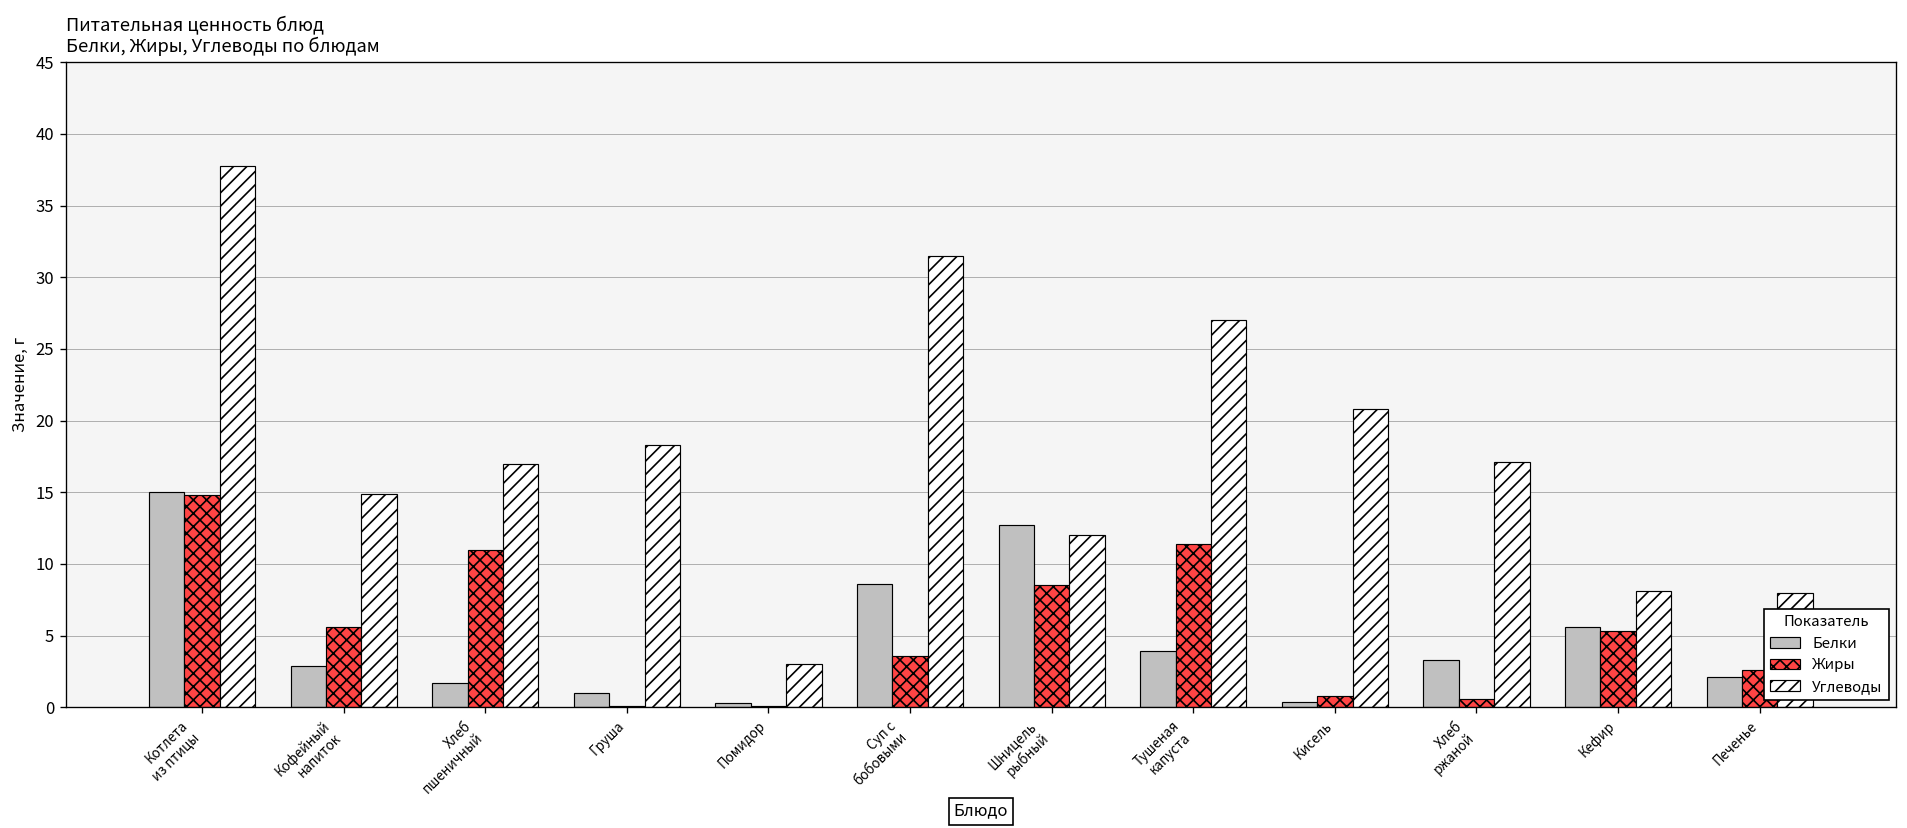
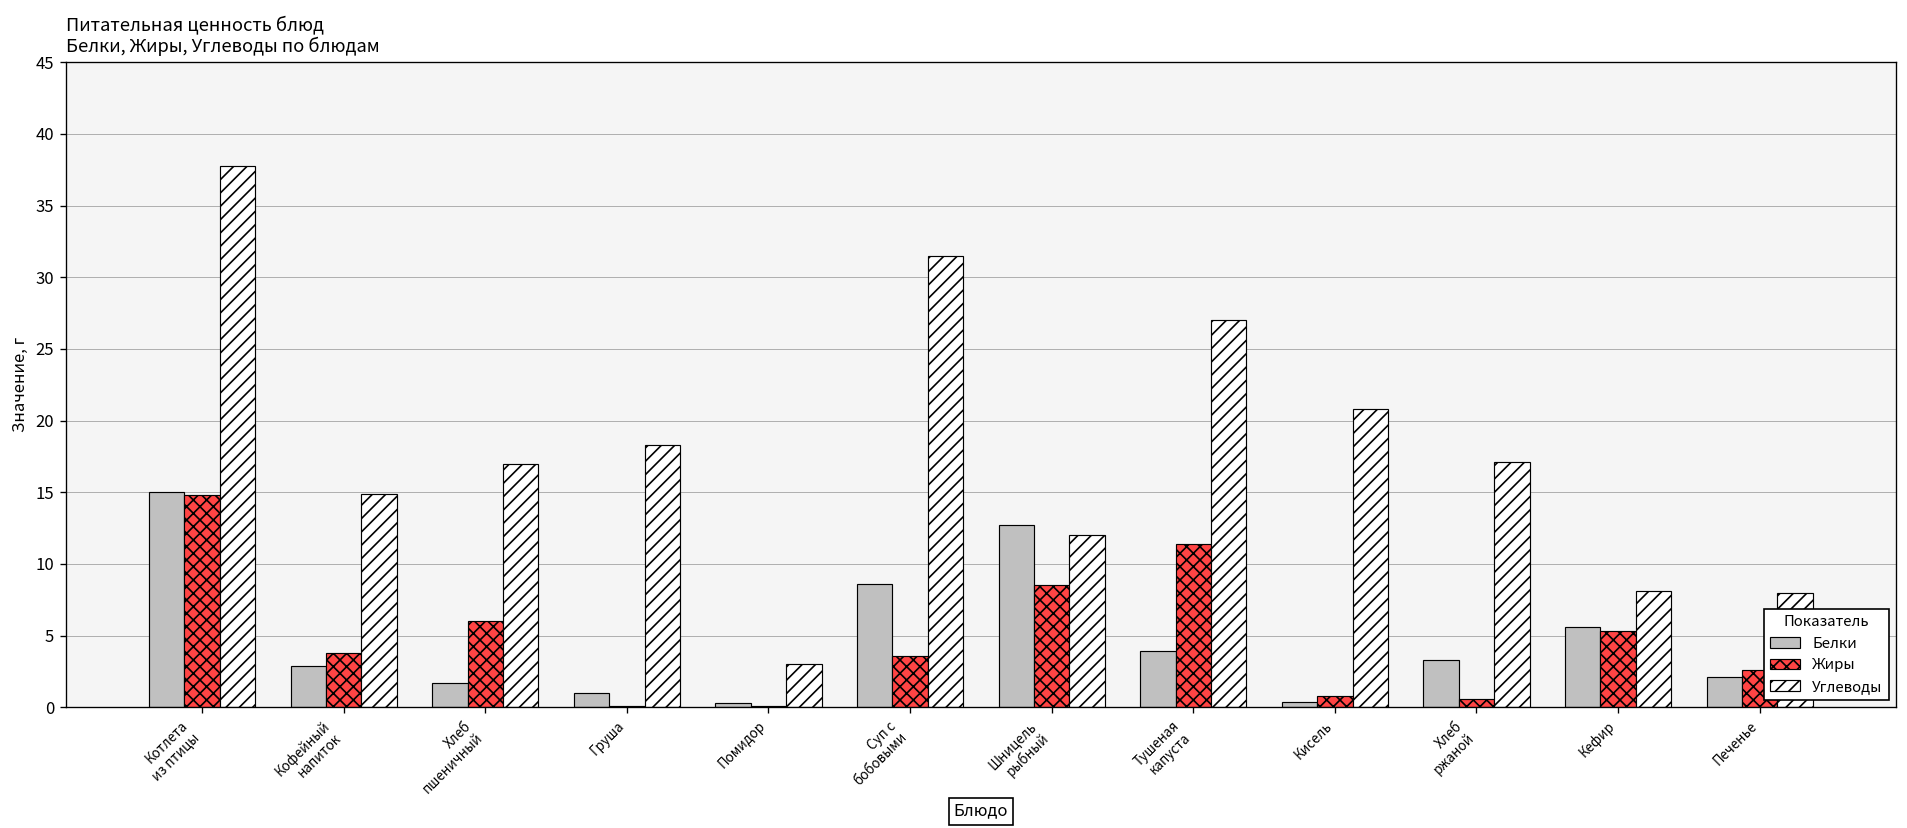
  {
    "Белки": {
      "Котлета из птицы": 15.0,
      "Кофейный напиток": 2.9,
      "Хлеб пшеничный": 1.7,
      "Груша": 1.0,
      "Помидор": 0.3,
      "Суп с бобовыми": 8.6,
      "Шницель рыбный": 12.7,
      "Тушеная капуста": 3.9,
      "Кисель": 0.4,
      "Хлеб ржаной": 3.3,
      "Кефир": 5.6,
      "Печенье": 2.1
    },
    "Жиры": {
      "Котлета из птицы": 14.8,
-     "Кофейный напиток": 5.6,
-     "Хлеб пшеничный": 11,
+     "Кофейный напиток": 3.8,
+     "Хлеб пшеничный": 6,
      "Суп с бобовыми": 3.6,
      "Шницель рыбный": 8.5,
      "Тушеная капуста": 11.4,
      "Кисель": 0.8,
      "Хлеб ржаной": 0.6,
      "Кефир": 5.3,
      "Печенье": 2.6
    },
    "Углеводы": {
      "Котлета из птицы": 37.8,
      "Кофейный напиток": 14.9,
      "Хлеб пшеничный": 17.0,
      "Груша": 18.3,
      "Помидор": 3.0,
      "Суп с бобовыми": 31.5,
      "Шницель рыбный": 12.0,
      "Тушеная капуста": 27.0,
      "Кисель": 20.8,
      "Хлеб ржаной": 17.1,
      "Кефир": 8.1,
      "Печенье": 8.0
    }
  }
